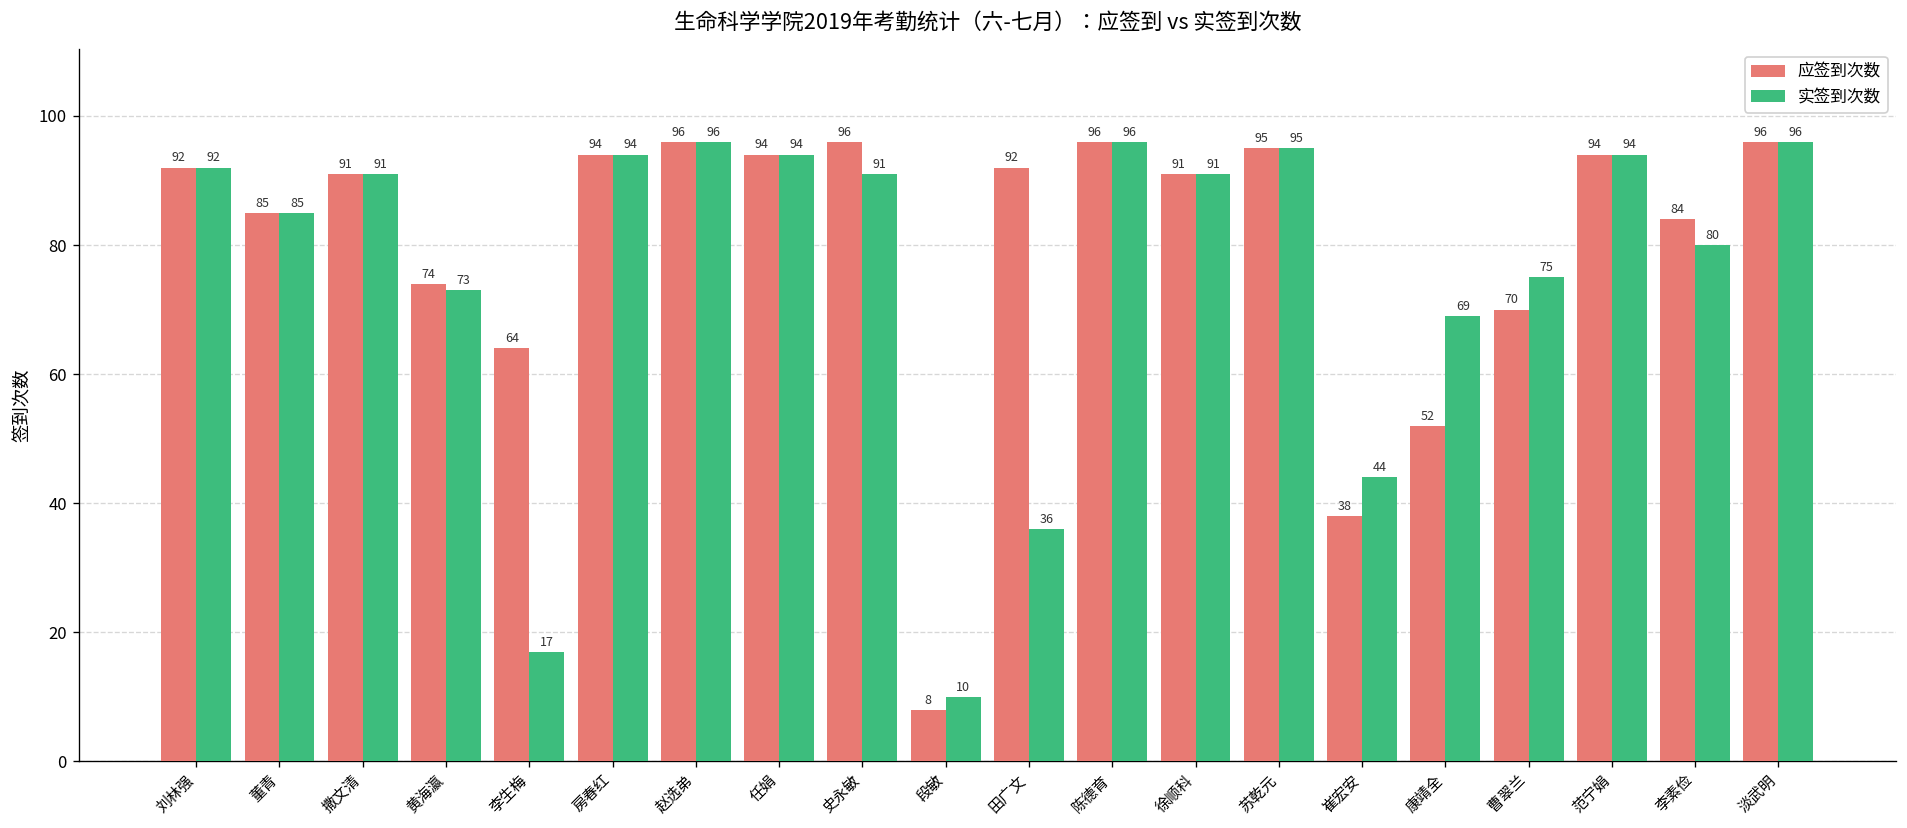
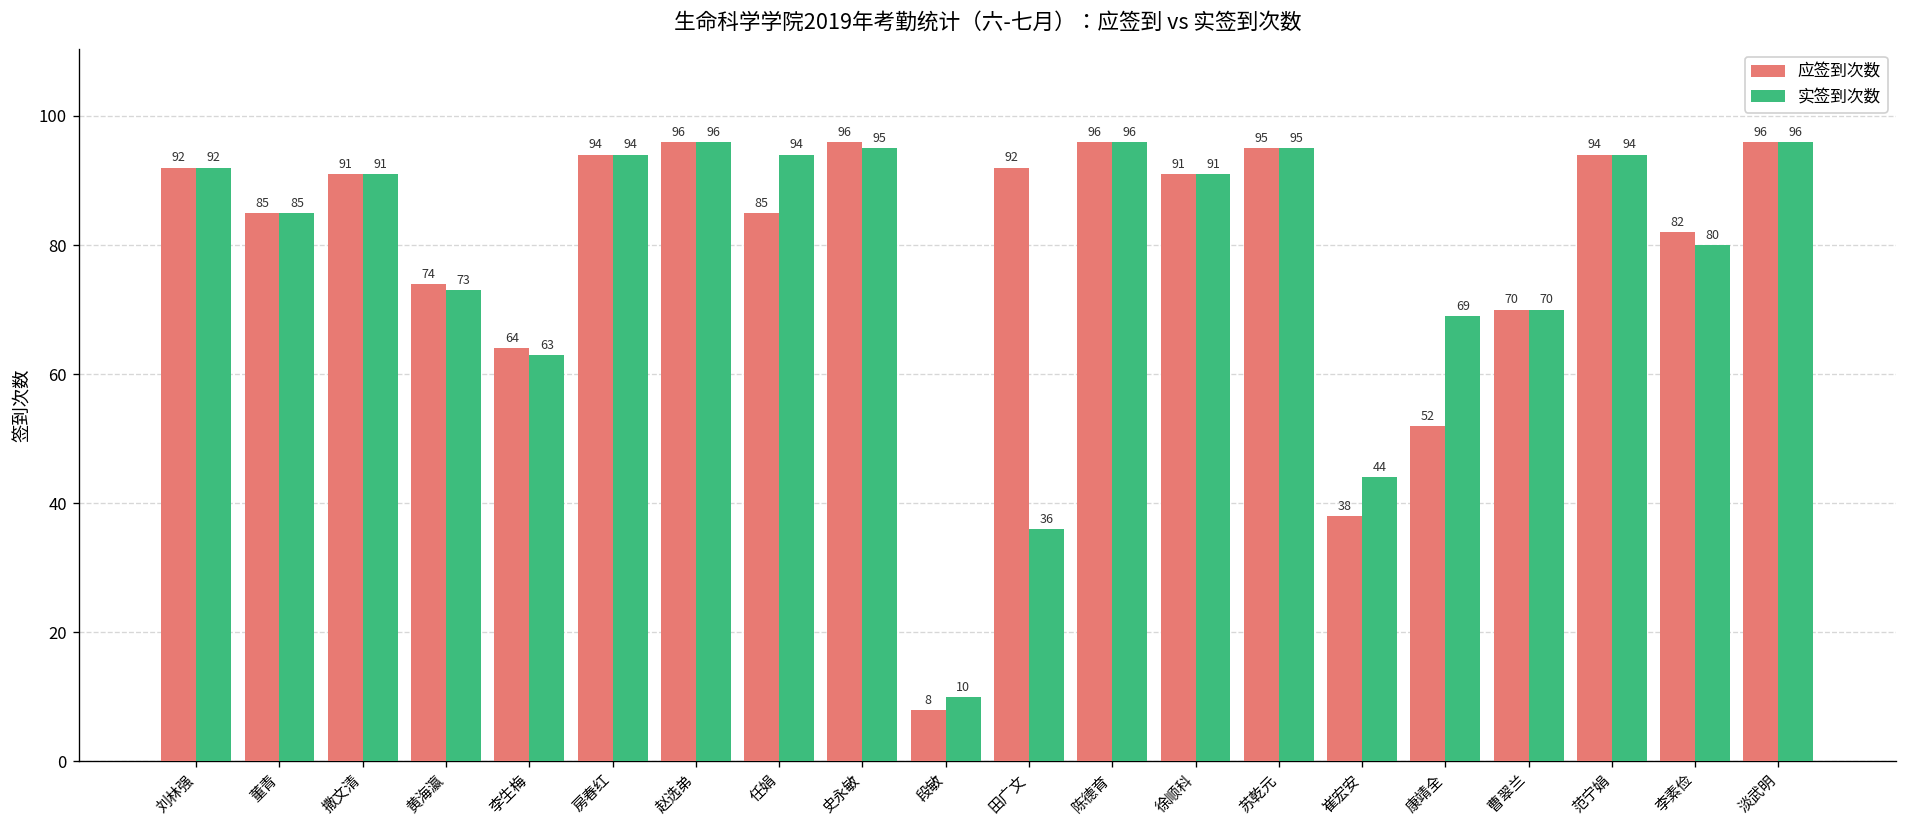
  {
    "应签到次数": {
      "刘林强": 92,
      "董青": 85,
      "撒文清": 91,
      "黄海瀛": 74,
      "李生梅": 64,
      "房春红": 94,
      "赵选弟": 96,
-     "任娟": 94,
+     "任娟": 85,
      "史永敏": 96,
      "段敏": 8,
      "田广文": 92,
      "陈德育": 96,
      "徐顺科": 91,
      "苏乾元": 95,
      "崔宏安": 38,
      "康靖全": 52,
      "曹翠兰": 70,
      "范宁娟": 94,
-     "李素俭": 84,
+     "李素俭": 82,
      "淡武明": 96
    },
    "实签到次数": {
      "刘林强": 92,
      "董青": 85,
      "撒文清": 91,
      "黄海瀛": 73,
-     "李生梅": 17,
+     "李生梅": 63,
      "房春红": 94,
      "赵选弟": 96,
      "任娟": 94,
-     "史永敏": 91,
+     "史永敏": 95,
      "段敏": 10,
      "田广文": 36,
      "陈德育": 96,
      "徐顺科": 91,
      "苏乾元": 95,
      "崔宏安": 44,
      "康靖全": 69,
-     "曹翠兰": 75,
+     "曹翠兰": 70,
      "范宁娟": 94,
      "李素俭": 80,
      "淡武明": 96
    }
  }
